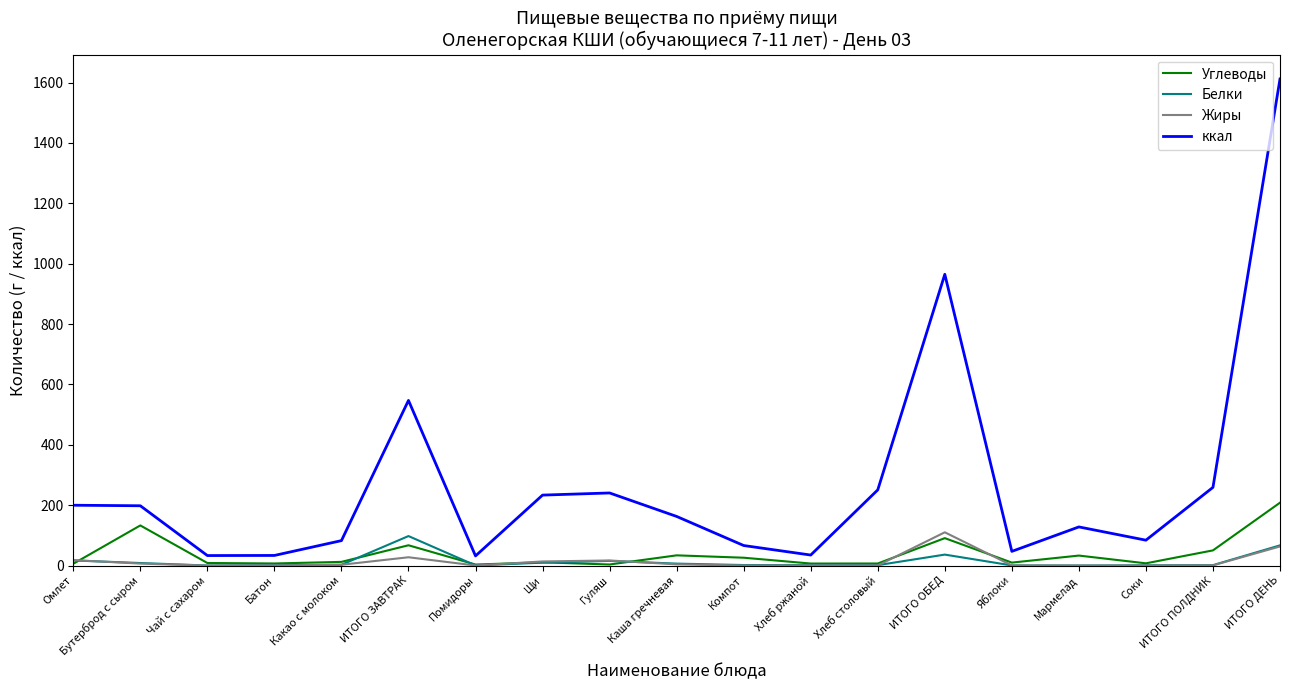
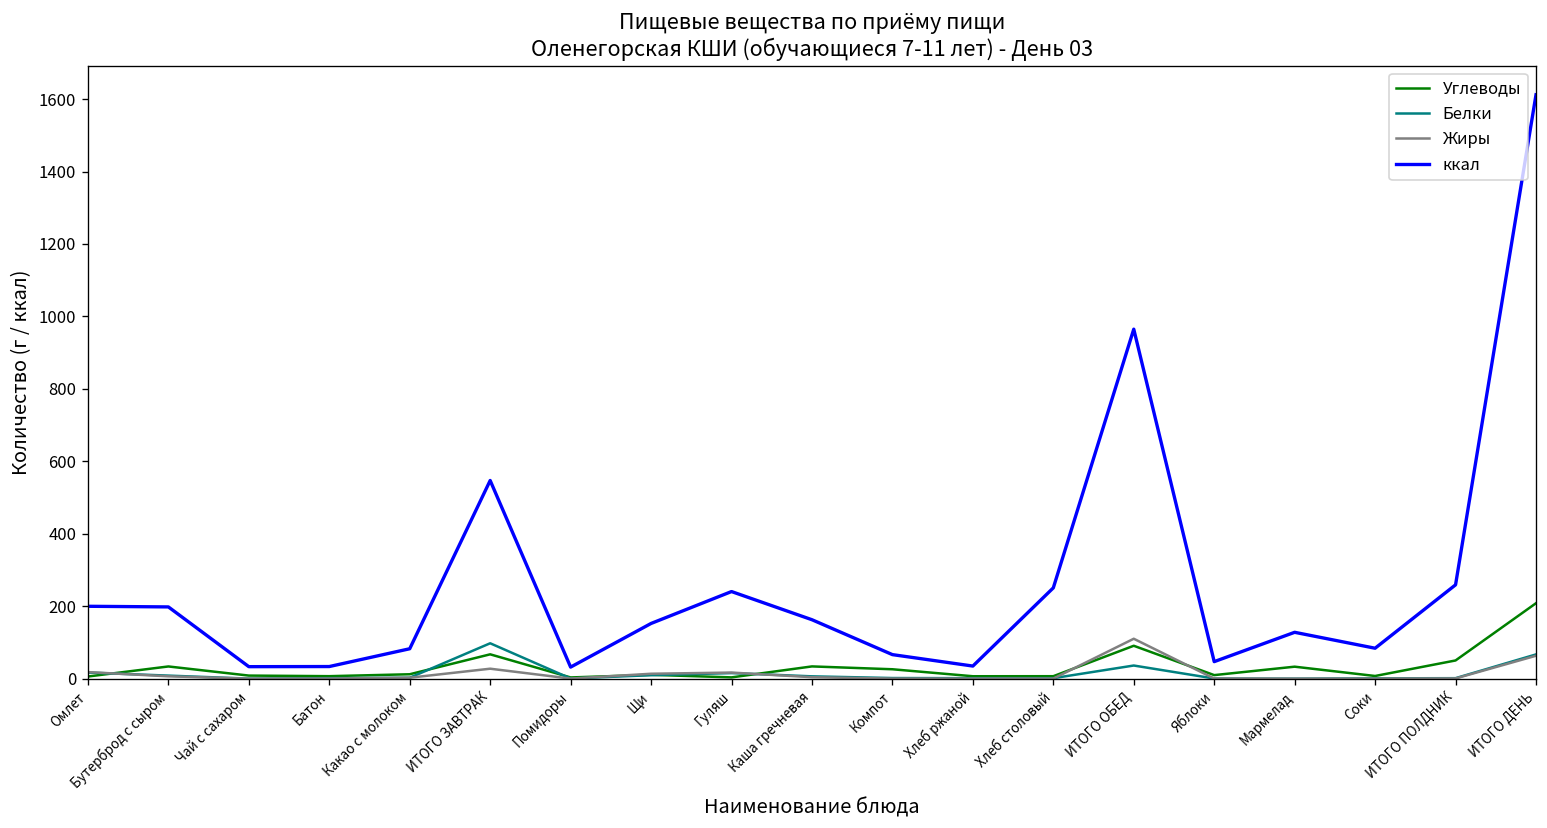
  {
    "Углеводы": {
      "Омлет": 10,
-     "Бутерброд с сыром": 130,
+     "Бутерброд с сыром": 30,
      "Какао с молоком": 10,
      "ИТОГО ЗАВТРАК": 70,
      "Гуляш": 0,
      "Каша гречневая": 30,
      "Компот": 30,
      "ИТОГО ОБЕД": 90,
      "Яблоки": 10,
      "Мармелад": 30,
      "ИТОГО ПОЛДНИК": 50,
      "ИТОГО ДЕНЬ": 210
    },
    "Белки": {
      "ИТОГО ЗАВТРАК": 100,
      "ИТОГО ОБЕД": 40
    },
    "Жиры": {
      "ИТОГО ЗАВТРАК": 30,
      "ИТОГО ОБЕД": 110
    },
    "ккал": {
      "Омлет": 200,
      "Бутерброд с сыром": 200,
      "Чай с сахаром": 30,
      "Батон": 30,
      "Какао с молоком": 80,
      "ИТОГО ЗАВТРАК": 550,
      "Помидоры": 30,
-     "Щи": 230,
+     "Щи": 150,
      "Гуляш": 240,
      "Каша гречневая": 160,
      "Компот": 70,
      "Хлеб ржаной": 30,
      "Хлеб столовый": 250,
      "ИТОГО ОБЕД": 960,
      "Яблоки": 50,
      "Мармелад": 130,
      "Соки": 80,
      "ИТОГО ПОЛДНИК": 260,
      "ИТОГО ДЕНЬ": 1610
    }
  }
